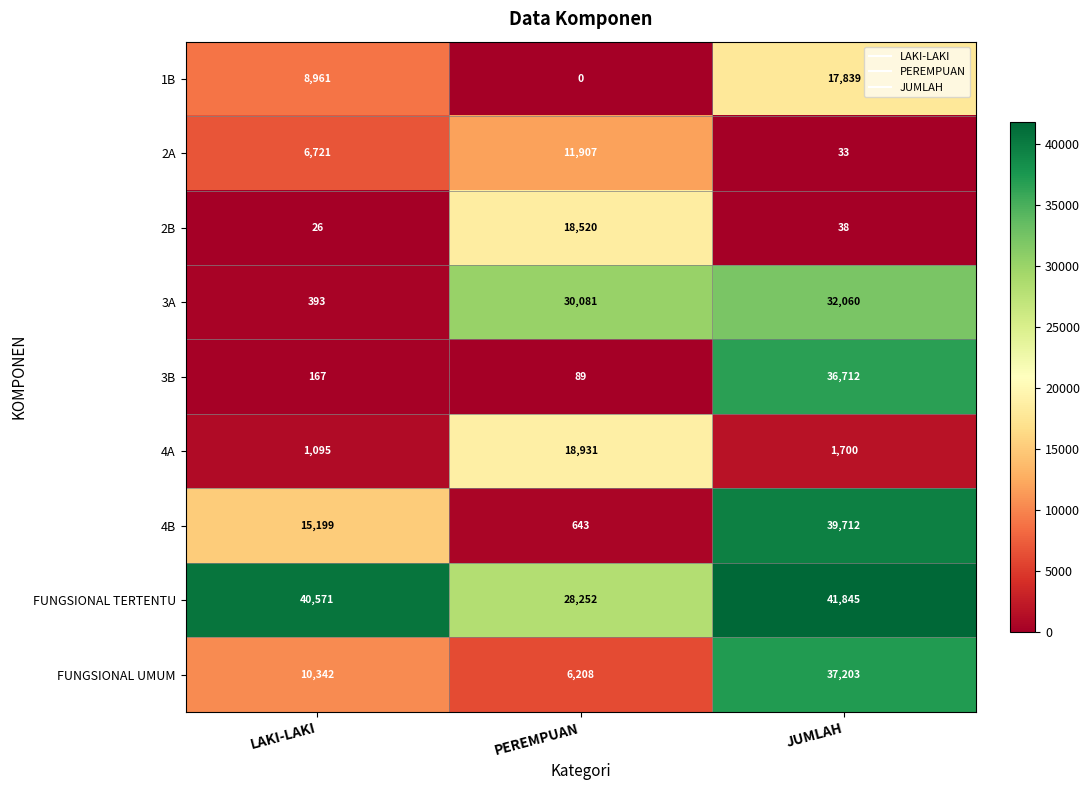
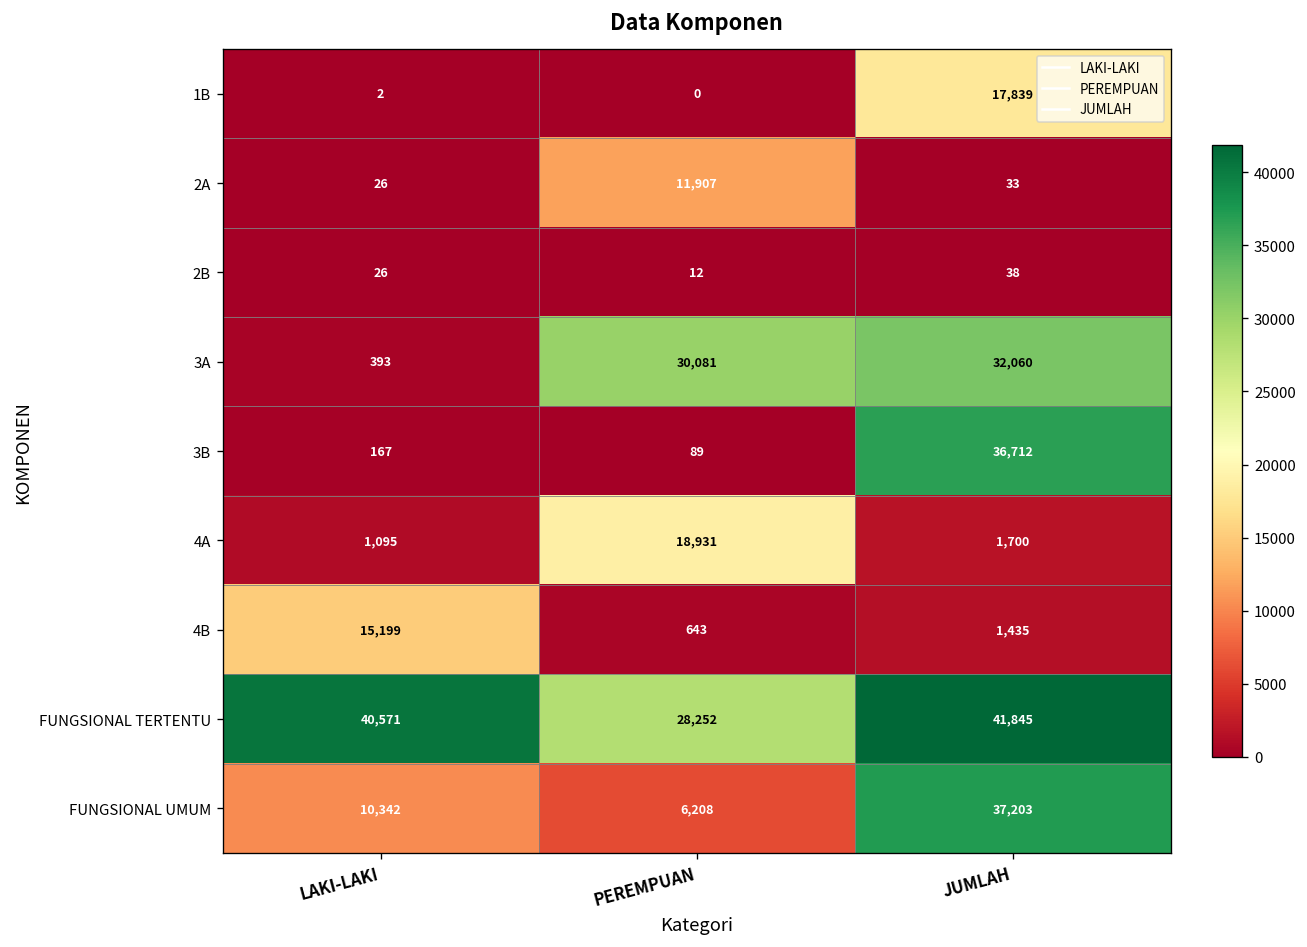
  {
    "1B": {
-     "LAKI-LAKI": "8,961",
+     "LAKI-LAKI": "2",
      "PEREMPUAN": "0",
      "JUMLAH": "17,839"
    },
    "2A": {
-     "LAKI-LAKI": "6,721",
+     "LAKI-LAKI": "26",
      "PEREMPUAN": "11,907",
      "JUMLAH": "33"
    },
    "2B": {
      "LAKI-LAKI": "26",
-     "PEREMPUAN": "18,520",
+     "PEREMPUAN": "12",
      "JUMLAH": "38"
    },
    "3A": {
      "LAKI-LAKI": "393",
      "PEREMPUAN": "30,081",
      "JUMLAH": "32,060"
    },
    "3B": {
      "LAKI-LAKI": "167",
      "PEREMPUAN": "89",
      "JUMLAH": "36,712"
    },
    "4A": {
      "LAKI-LAKI": "1,095",
      "PEREMPUAN": "18,931",
      "JUMLAH": "1,700"
    },
    "4B": {
      "LAKI-LAKI": "15,199",
      "PEREMPUAN": "643",
-     "JUMLAH": "39,712"
+     "JUMLAH": "1,435"
    },
    "FUNGSIONAL TERTENTU": {
      "LAKI-LAKI": "40,571",
      "PEREMPUAN": "28,252",
      "JUMLAH": "41,845"
    },
    "FUNGSIONAL UMUM": {
      "LAKI-LAKI": "10,342",
      "PEREMPUAN": "6,208",
      "JUMLAH": "37,203"
    }
  }
